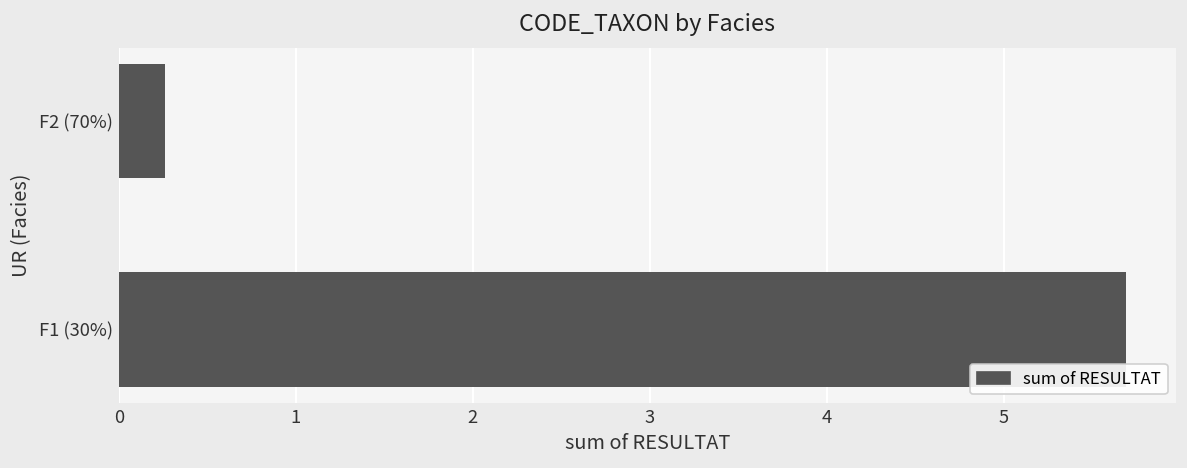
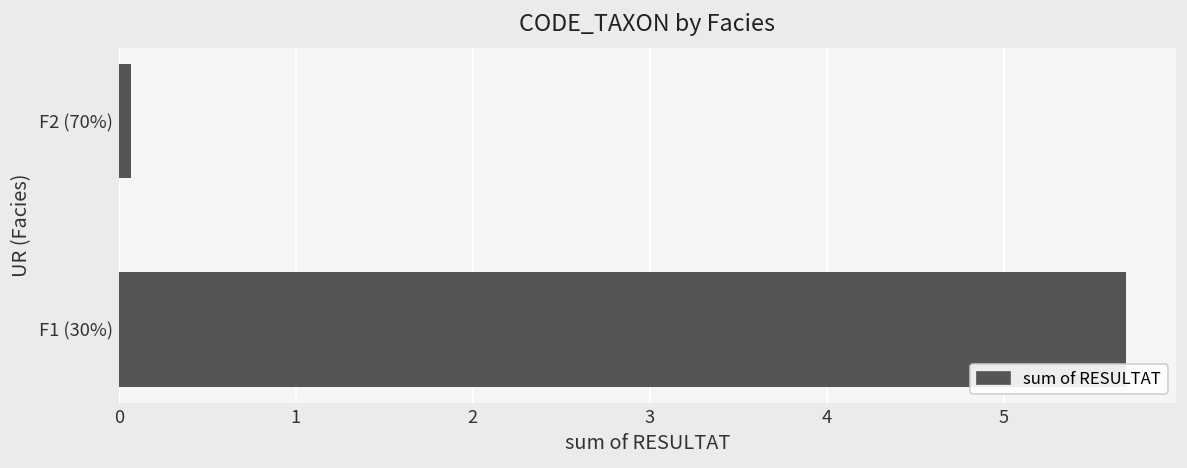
  {
-   "F2 (70%)": 0.26,
+   "F2 (70%)": 0.07,
    "F1 (30%)": 5.69
  }
